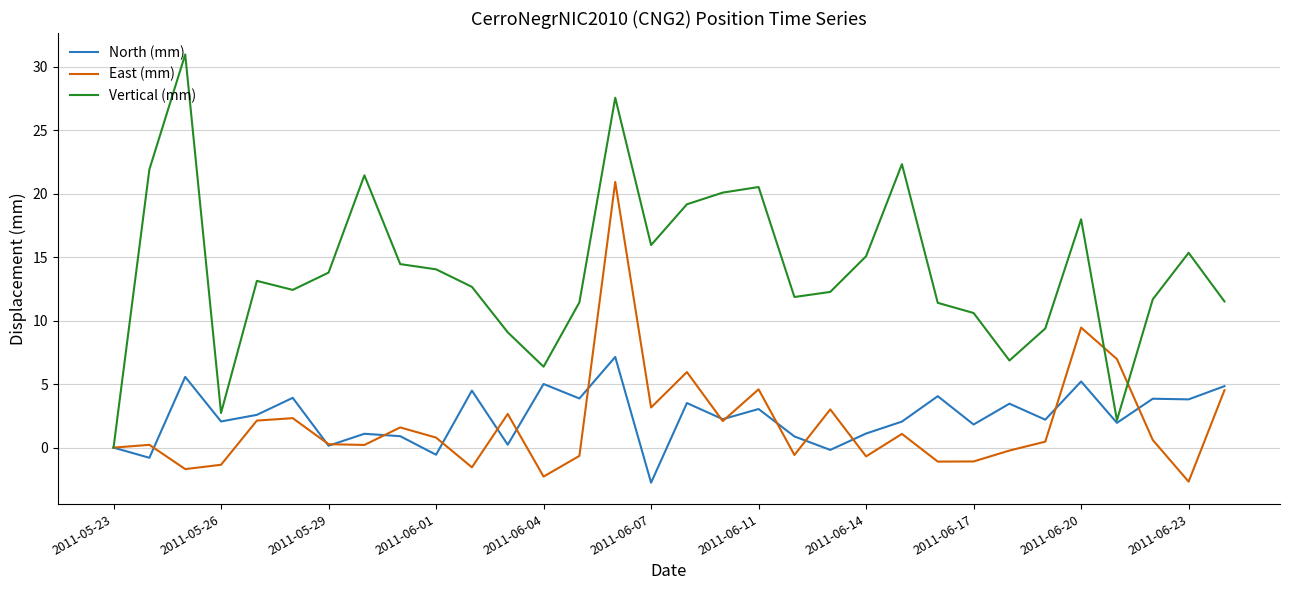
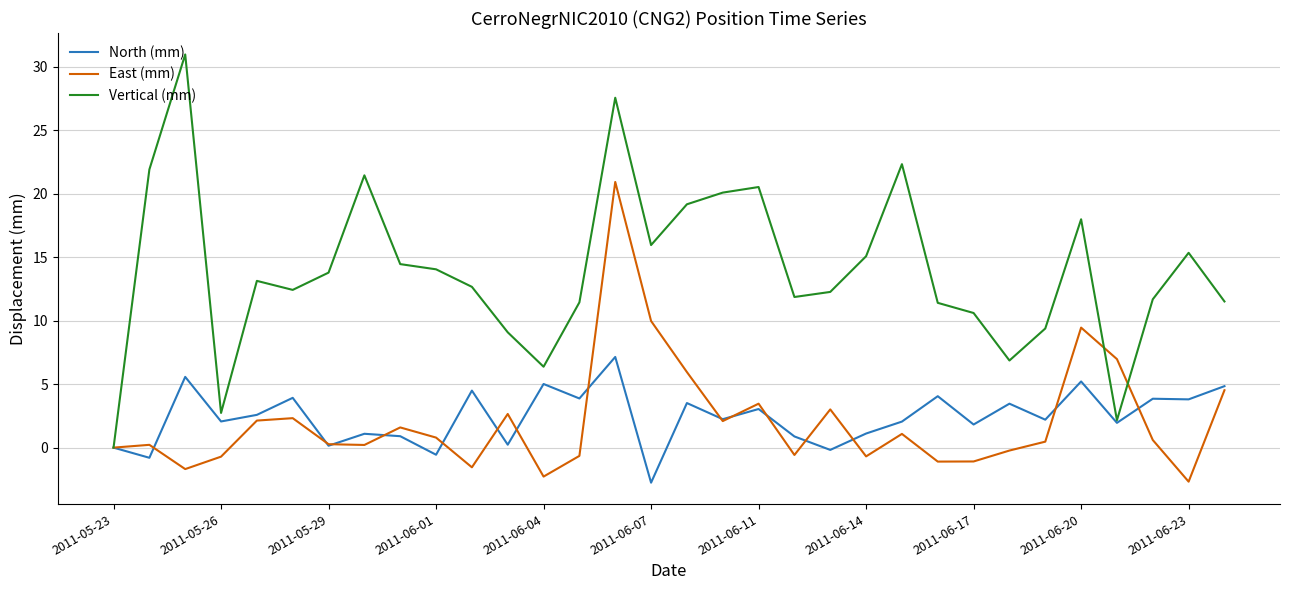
  {
    "North (mm)": {
      "2011-05-26": 2.1,
      "2011-06-01": -0.6,
      "2011-06-04": 5.0,
      "2011-06-07": -2.8,
      "2011-06-11": 3.0,
      "2011-06-14": 1.1,
      "2011-06-17": 1.8,
      "2011-06-20": 5.2,
      "2011-06-23": 3.8
    },
    "East (mm)": {
-     "2011-05-26": -1.4,
+     "2011-05-26": -0.7,
      "2011-06-01": 0.8,
      "2011-06-04": -2.3,
-     "2011-06-07": 3.2,
-     "2011-06-11": 4.6,
+     "2011-06-07": 10.0,
+     "2011-06-11": 3.5,
      "2011-06-14": -0.7,
      "2011-06-17": -1.1,
      "2011-06-20": 9.5,
      "2011-06-23": -2.7
    },
    "Vertical (mm)": {
      "2011-05-26": 2.7,
      "2011-05-29": 13.8,
      "2011-06-01": 14.0,
      "2011-06-04": 6.4,
      "2011-06-07": 16.0,
      "2011-06-11": 20.5,
      "2011-06-14": 15.1,
      "2011-06-17": 10.6,
      "2011-06-20": 18.0,
      "2011-06-23": 15.3
    }
  }
